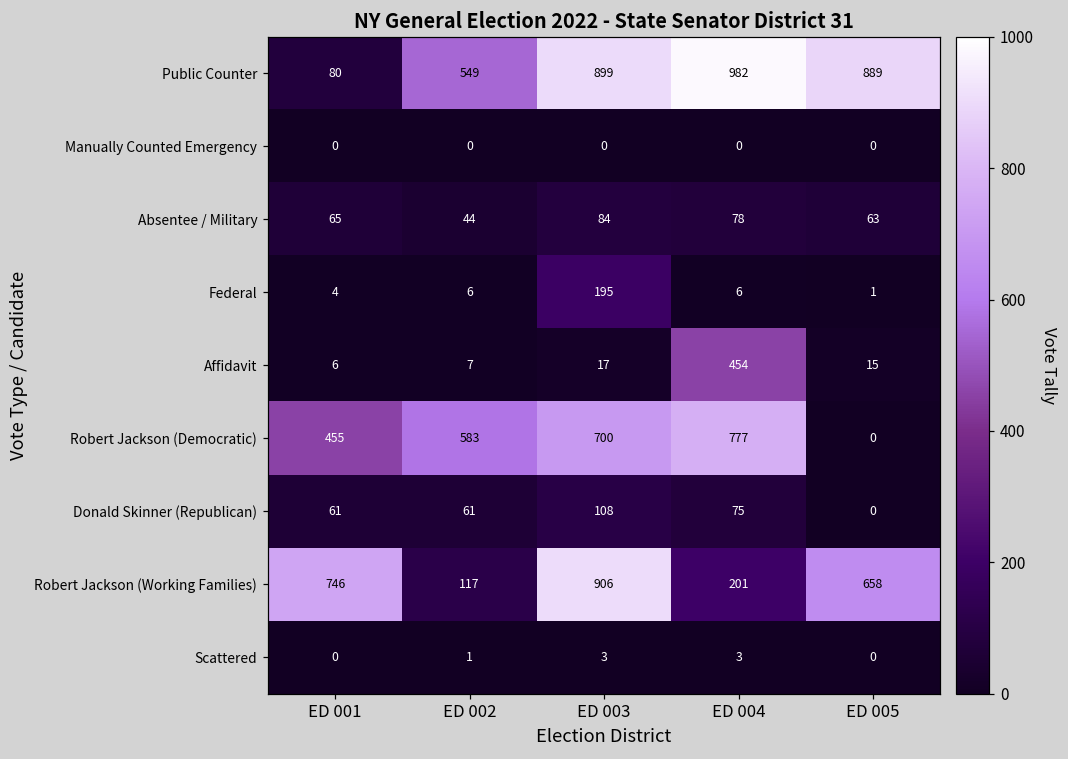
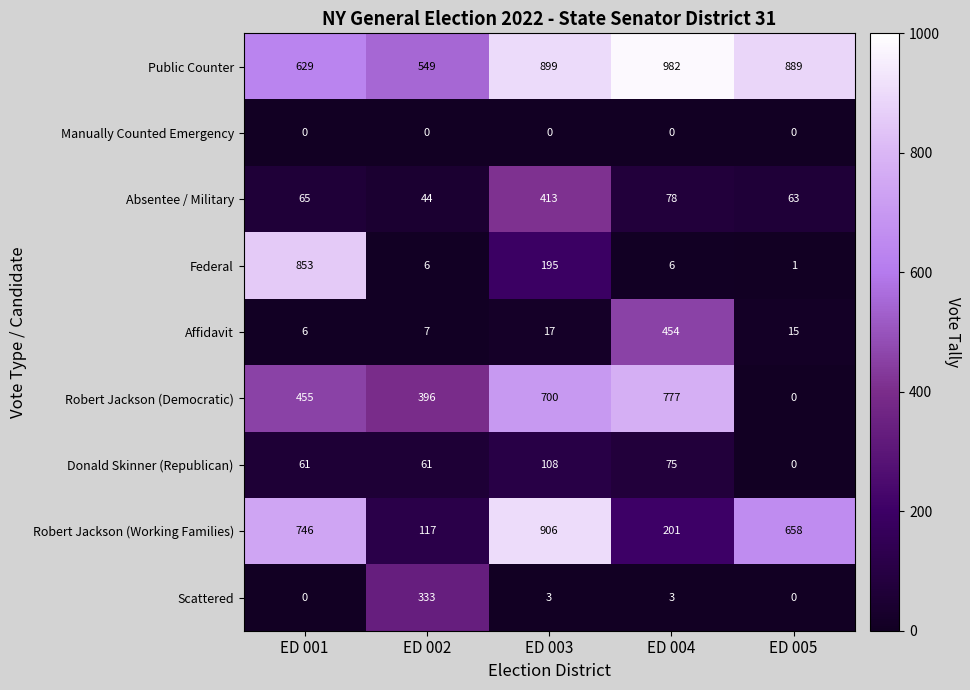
  {
    "Public Counter": {
-     "ED 001": 80,
+     "ED 001": 629,
      "ED 002": 549,
      "ED 003": 899,
      "ED 004": 982,
      "ED 005": 889
    },
    "Manually Counted Emergency": {
      "ED 001": 0,
      "ED 002": 0,
      "ED 003": 0,
      "ED 004": 0,
      "ED 005": 0
    },
    "Absentee / Military": {
      "ED 001": 65,
      "ED 002": 44,
-     "ED 003": 84,
+     "ED 003": 413,
      "ED 004": 78,
      "ED 005": 63
    },
    "Federal": {
-     "ED 001": 4,
+     "ED 001": 853,
      "ED 002": 6,
      "ED 003": 195,
      "ED 004": 6,
      "ED 005": 1
    },
    "Affidavit": {
      "ED 001": 6,
      "ED 002": 7,
      "ED 003": 17,
      "ED 004": 454,
      "ED 005": 15
    },
    "Robert Jackson (Democratic)": {
      "ED 001": 455,
-     "ED 002": 583,
+     "ED 002": 396,
      "ED 003": 700,
      "ED 004": 777,
      "ED 005": 0
    },
    "Donald Skinner (Republican)": {
      "ED 001": 61,
      "ED 002": 61,
      "ED 003": 108,
      "ED 004": 75,
      "ED 005": 0
    },
    "Robert Jackson (Working Families)": {
      "ED 001": 746,
      "ED 002": 117,
      "ED 003": 906,
      "ED 004": 201,
      "ED 005": 658
    },
    "Scattered": {
      "ED 001": 0,
-     "ED 002": 1,
+     "ED 002": 333,
      "ED 003": 3,
      "ED 004": 3,
      "ED 005": 0
    }
  }
